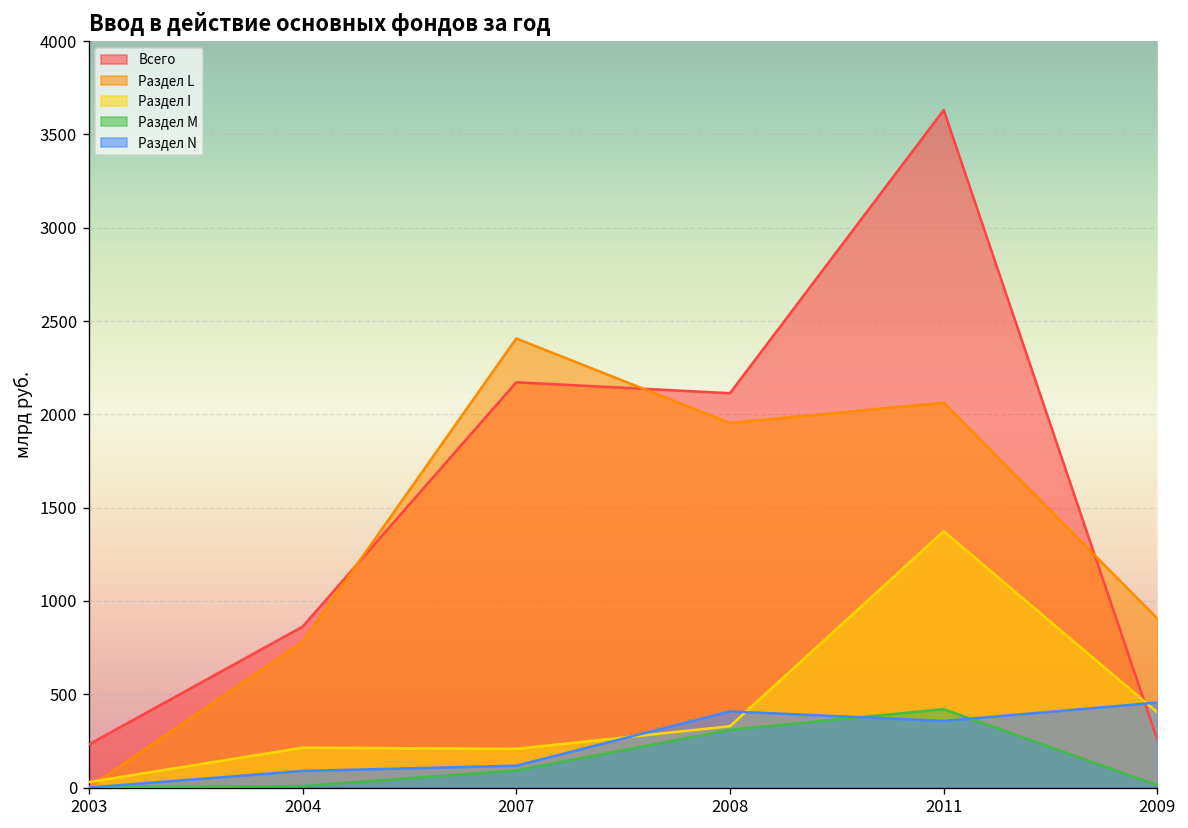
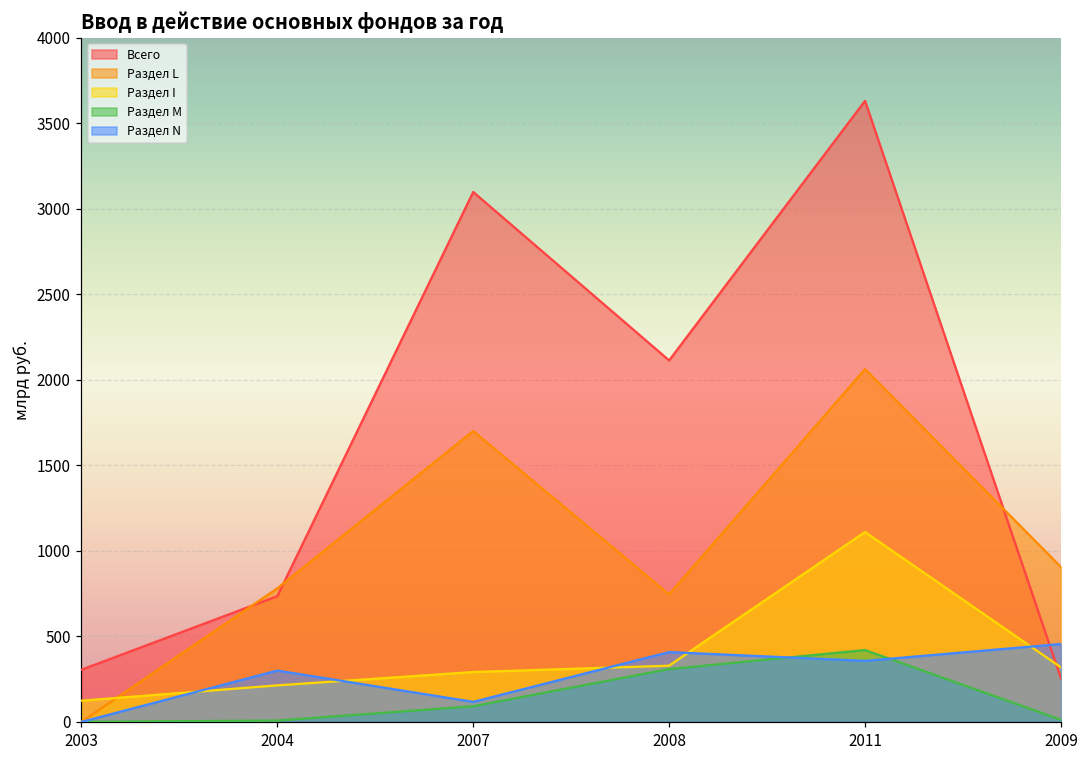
  {
    "Всего": {
-     "2003": 230,
-     "2004": 860,
-     "2007": 2170,
+     "2003": 310,
+     "2004": 740,
+     "2007": 3100,
      "2008": 2110,
      "2011": 3630,
      "2009": 250
    },
    "Раздел L": {
      "2004": 780,
-     "2007": 2410,
-     "2008": 1950,
+     "2007": 1700,
+     "2008": 750,
      "2011": 2060,
      "2009": 910
    },
    "Раздел I": {
-     "2003": 30,
+     "2003": 120,
      "2004": 210,
-     "2007": 210,
+     "2007": 290,
      "2008": 330,
-     "2011": 1370,
-     "2009": 400
+     "2011": 1110,
+     "2009": 320
    },
    "Раздел M": {
      "2004": 10,
      "2007": 90,
      "2008": 310,
      "2011": 420,
      "2009": 10
    },
    "Раздел N": {
-     "2004": 90,
+     "2004": 300,
      "2007": 120,
      "2008": 410,
      "2011": 360,
      "2009": 460
    }
  }
